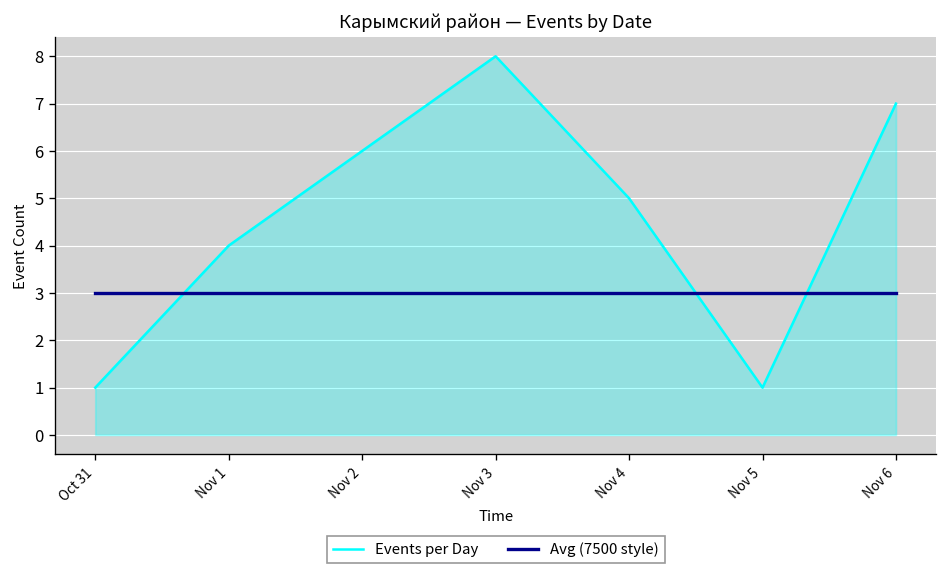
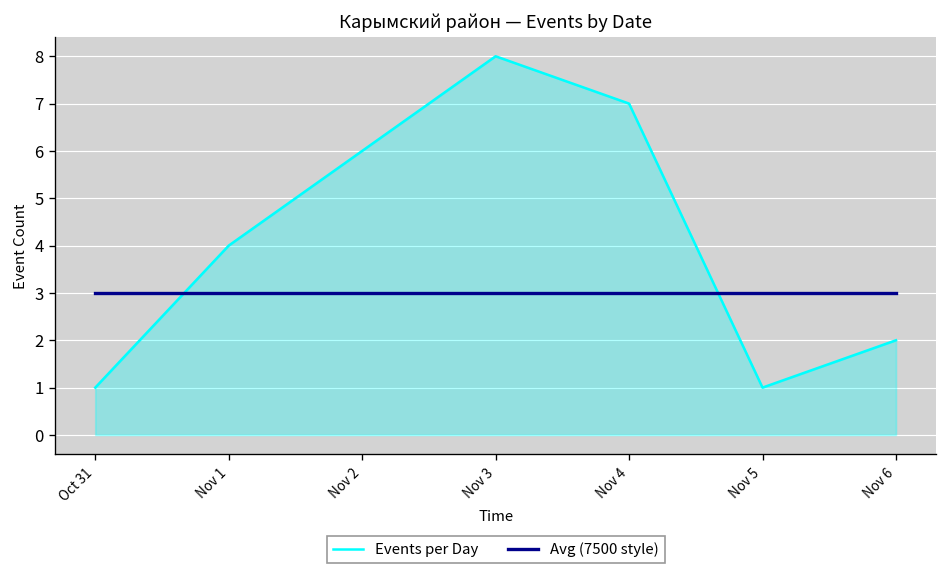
  {
    "Events per Day": {
      "Oct 31": 1,
      "Nov 1": 4,
      "Nov 2": 6,
      "Nov 3": 8,
-     "Nov 4": 5,
+     "Nov 4": 7,
      "Nov 5": 1,
-     "Nov 6": 7
+     "Nov 6": 2
    },
    "Avg (7500 style)": {
      "Oct 31": 3,
      "Nov 1": 3,
      "Nov 2": 3,
      "Nov 3": 3,
      "Nov 4": 3,
      "Nov 5": 3,
      "Nov 6": 3
    }
  }
